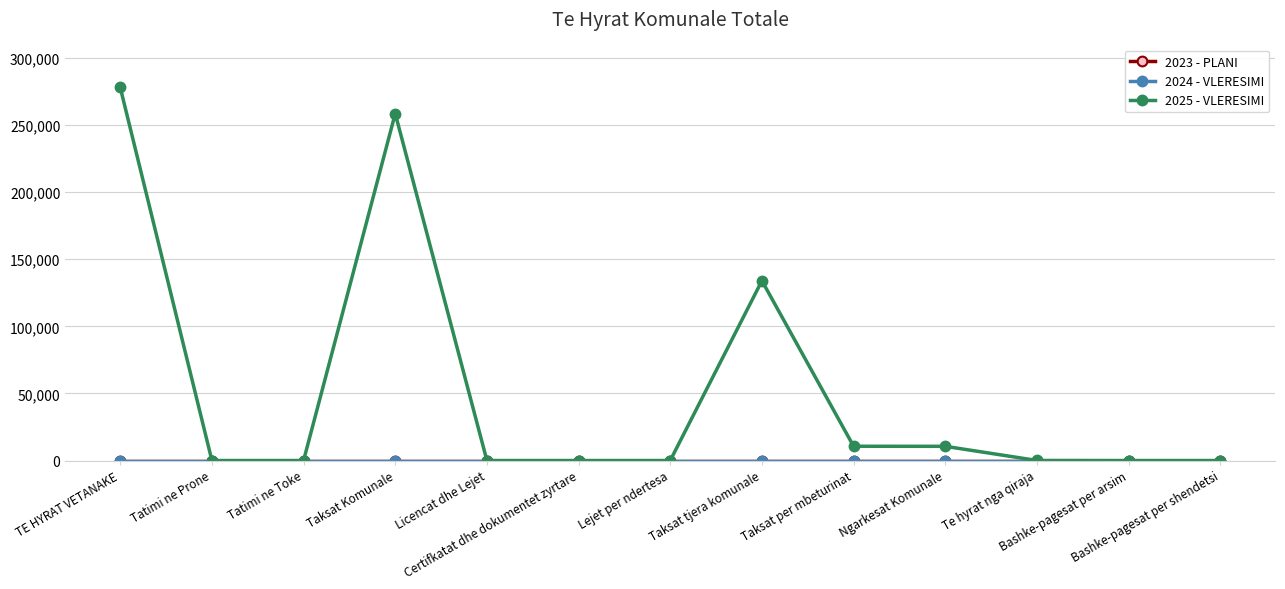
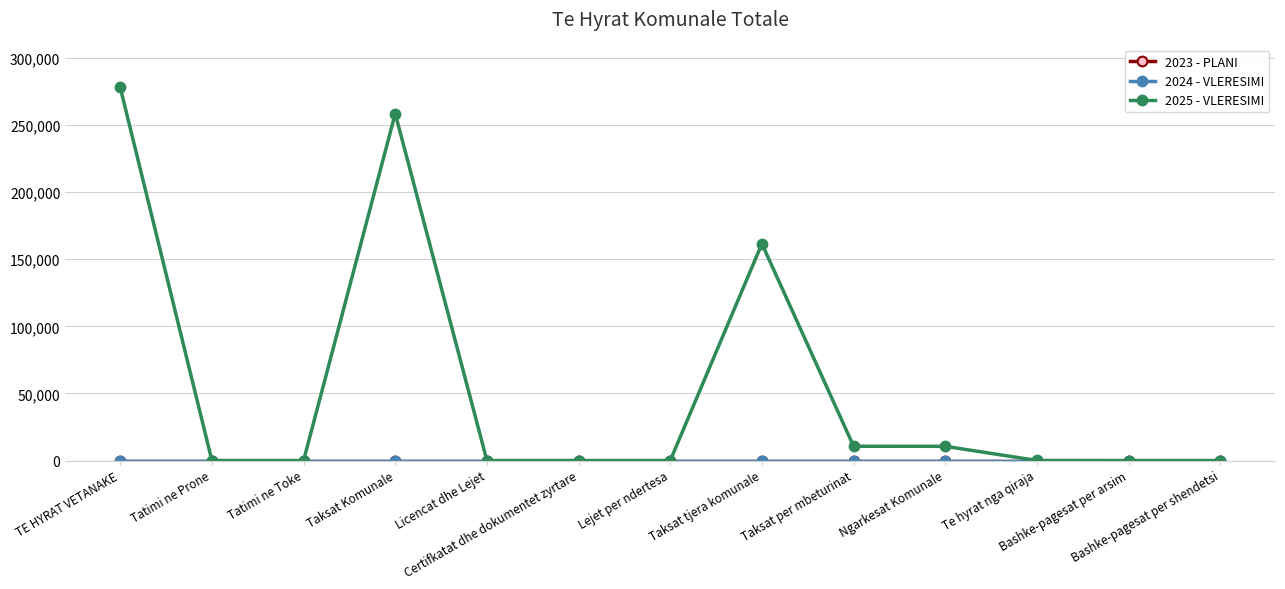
  {
    "2024 - VLERESIMI": {
      "TE HYRAT VETANAKE": "0",
      "Taksat Komunale": "0",
      "Taksat tjera komunale": "0",
      "Taksat per mbeturinat": "0",
      "Ngarkesat Komunale": "0"
    },
    "2025 - VLERESIMI": {
      "TE HYRAT VETANAKE": "278,000",
      "Taksat Komunale": "258,000",
-     "Taksat tjera komunale": "134,000",
+     "Taksat tjera komunale": "162,000",
      "Taksat per mbeturinat": "11,000",
      "Ngarkesat Komunale": "11,000"
    }
  }
